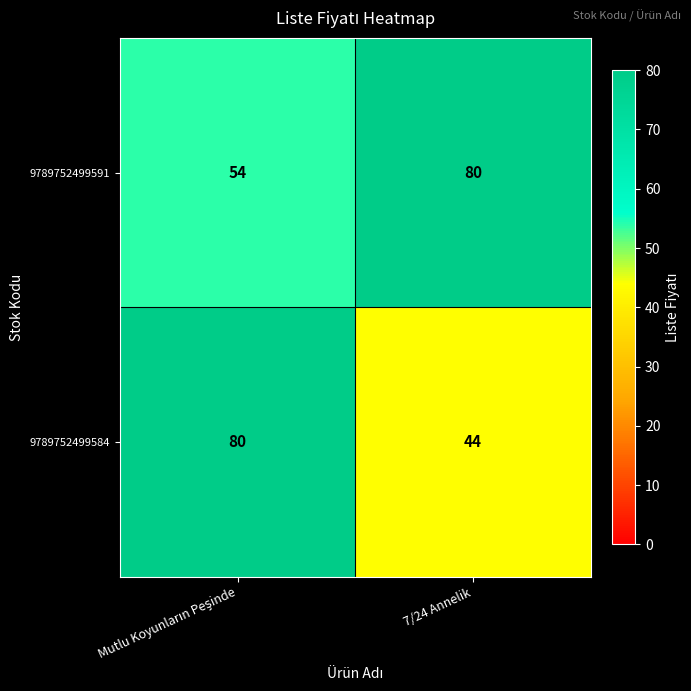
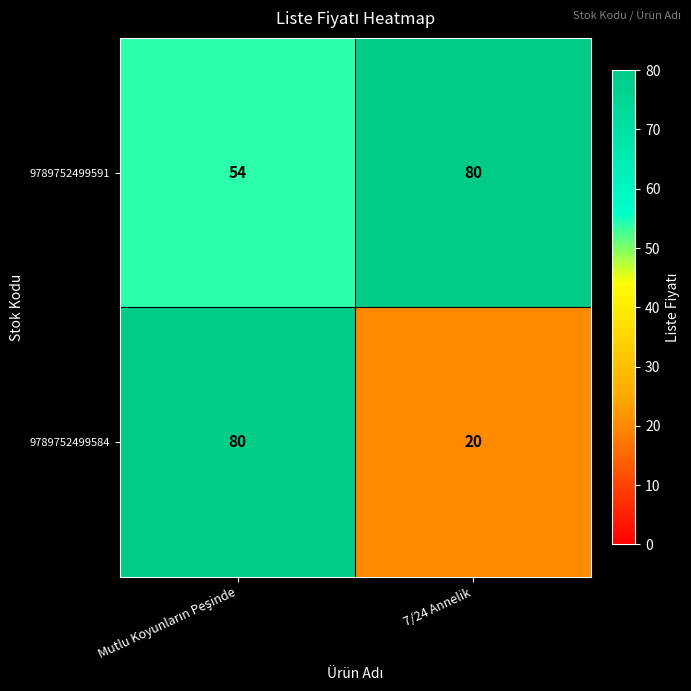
  {
    "9789752499591": {
      "Mutlu Koyunların Peşinde": 54,
      "7/24 Annelik": 80
    },
    "9789752499584": {
      "Mutlu Koyunların Peşinde": 80,
-     "7/24 Annelik": 44
+     "7/24 Annelik": 20
    }
  }
